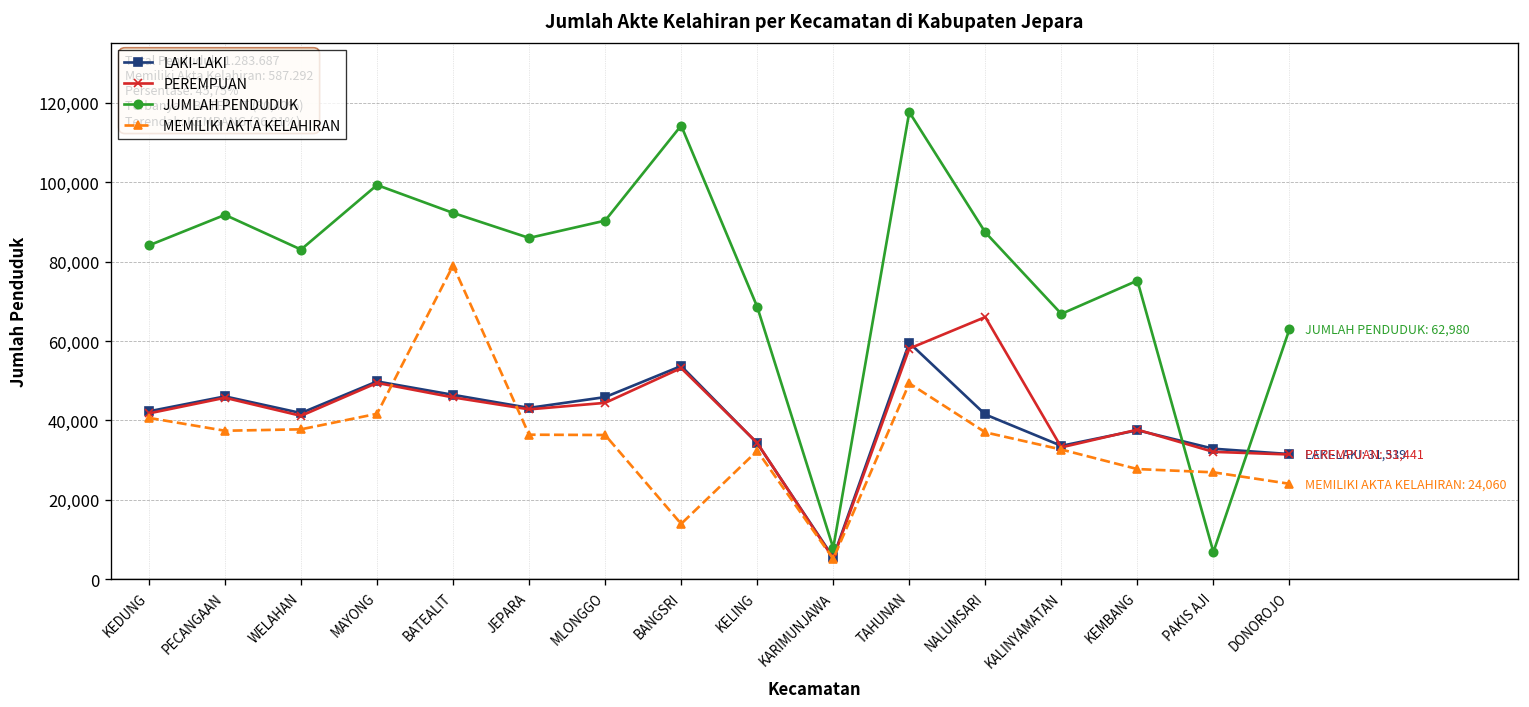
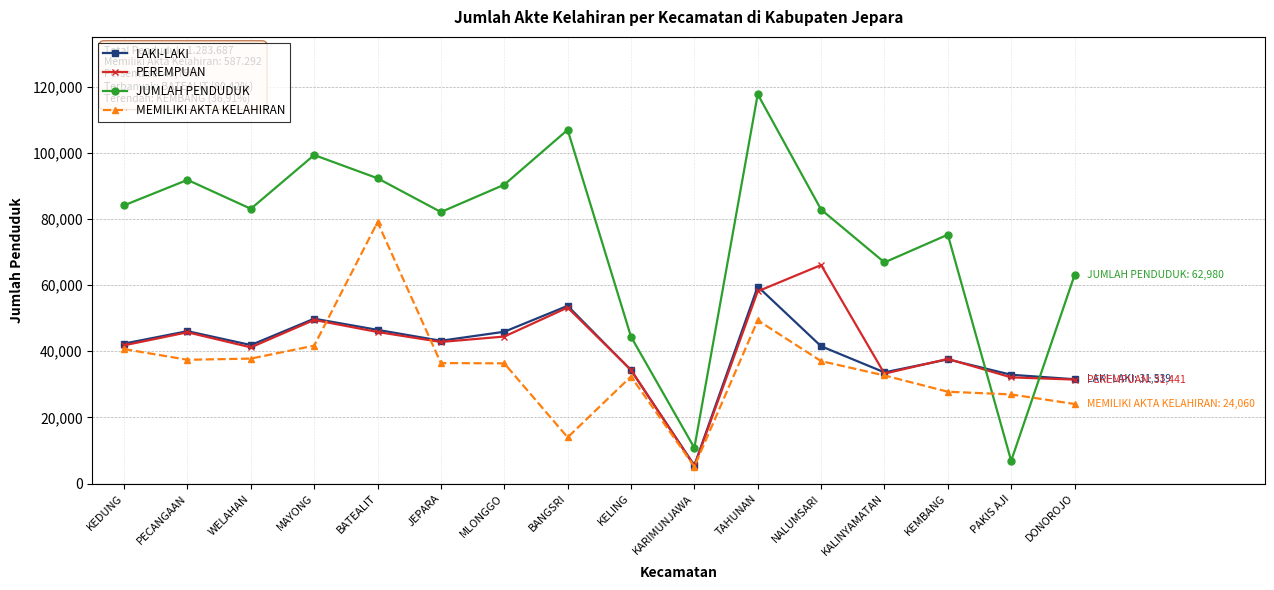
  {
    "LAKI-LAKI": {
      "MLONGGO": "46,000",
      "TAHUNAN": "60,000",
      "NALUMSARI": "42,000",
      "PAKIS AJI": "33,000"
    },
    "PEREMPUAN": {
      "MLONGGO": "44,000",
      "TAHUNAN": "58,000",
      "NALUMSARI": "66,000",
      "PAKIS AJI": "32,000"
    },
    "JUMLAH PENDUDUK": {
      "KEDUNG": "84,000",
      "PECANGAAN": "92,000",
      "WELAHAN": "83,000",
      "MAYONG": "99,000",
      "BATEALIT": "92,000",
-     "JEPARA": "86,000",
+     "JEPARA": "82,000",
      "MLONGGO": "90,000",
-     "BANGSRI": "114,000",
-     "KELING": "69,000",
-     "KARIMUNJAWA": "8,000",
+     "BANGSRI": "107,000",
+     "KELING": "44,000",
+     "KARIMUNJAWA": "11,000",
      "TAHUNAN": "118,000",
-     "NALUMSARI": "87,000",
+     "NALUMSARI": "83,000",
      "KALINYAMATAN": "67,000",
      "KEMBANG": "75,000",
      "PAKIS AJI": "7,000"
    },
    "MEMILIKI AKTA KELAHIRAN": {
      "DONOROJO": "24,060"
    }
  }
